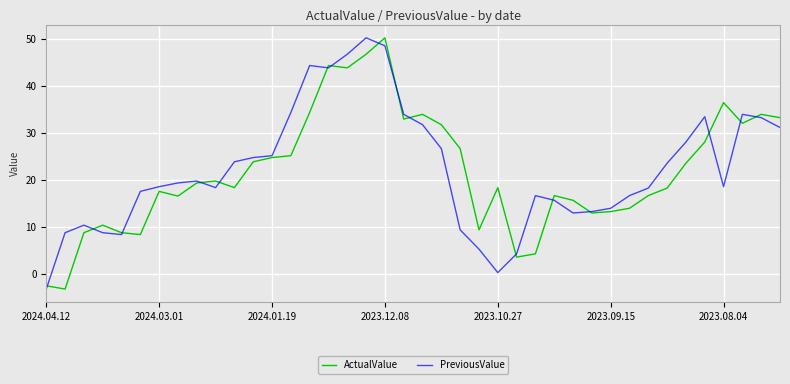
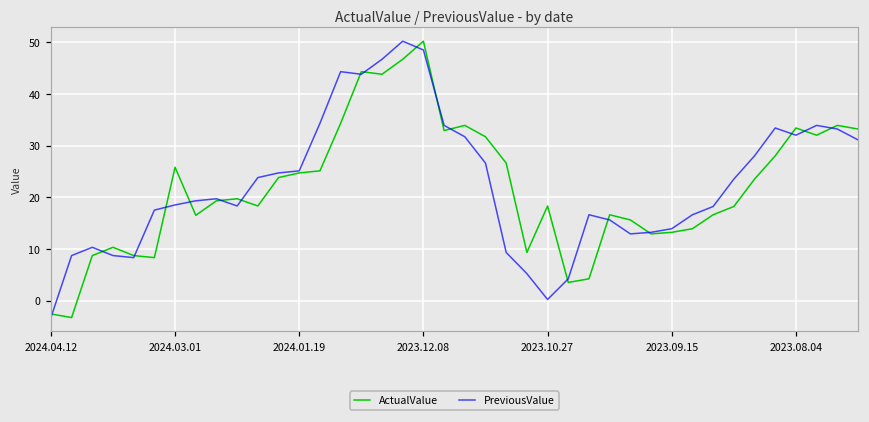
  {
    "ActualValue": {
      "2024.04.12": -3,
-     "2024.03.01": 18,
+     "2024.03.01": 26,
      "2023.12.08": 50,
      "2023.10.27": 18,
      "2023.09.15": 13,
-     "2023.08.04": 36
+     "2023.08.04": 33
    },
    "PreviousValue": {
      "2024.04.12": -3,
      "2024.03.01": 19,
      "2023.12.08": 49,
      "2023.10.27": 0,
      "2023.09.15": 14,
-     "2023.08.04": 19
+     "2023.08.04": 32
    }
  }
